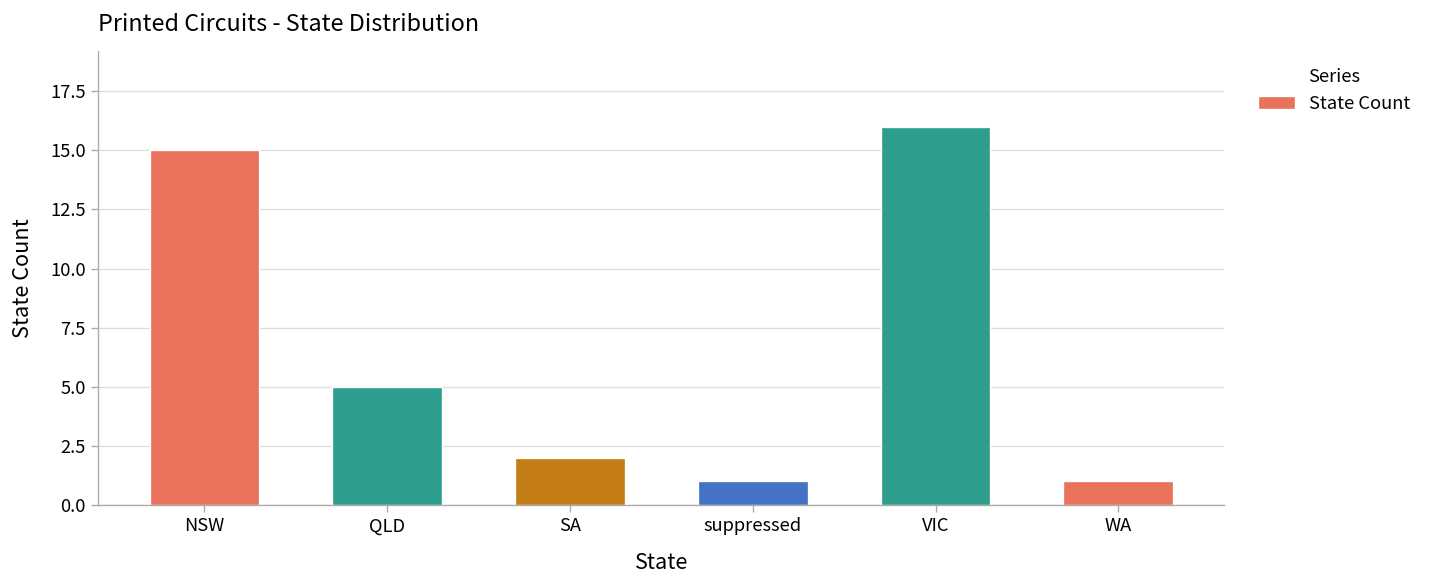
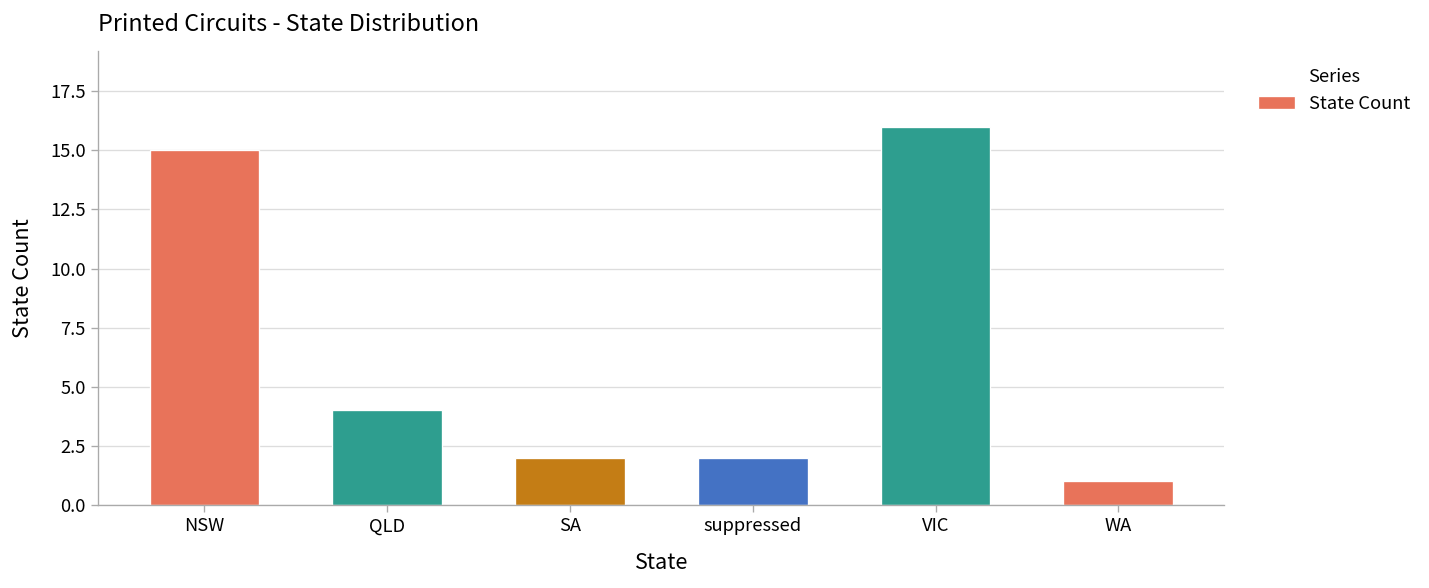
  {
    "NSW": 15,
-   "QLD": 5,
+   "QLD": 4,
    "SA": 2,
-   "suppressed": 1,
+   "suppressed": 2,
    "VIC": 16,
    "WA": 1
  }
